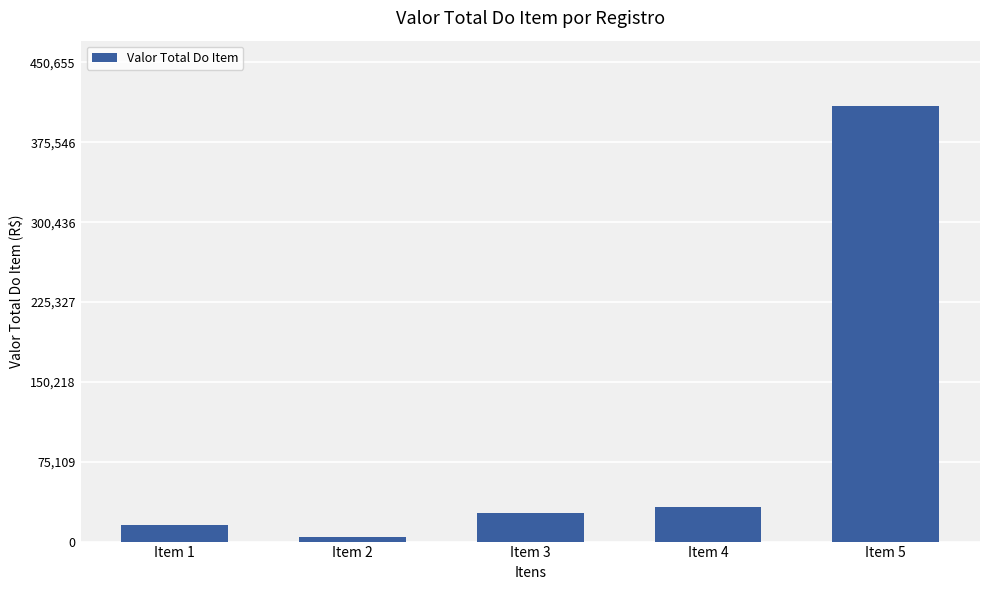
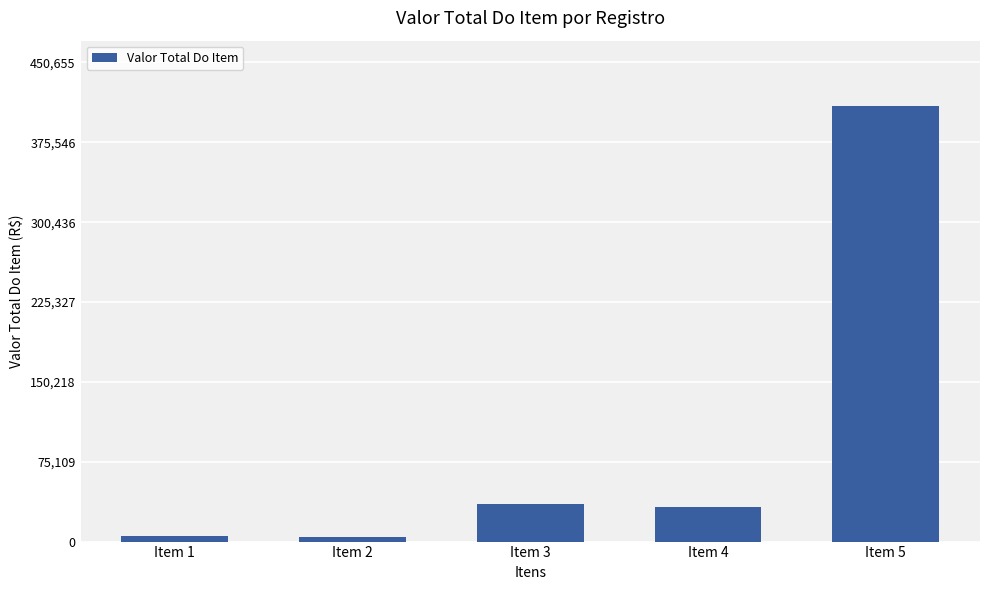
  {
-   "Item 1": "15,000",
+   "Item 1": "6,000",
    "Item 2": "5,000",
-   "Item 3": "27,000",
+   "Item 3": "36,000",
    "Item 4": "33,000",
    "Item 5": "410,000"
  }
